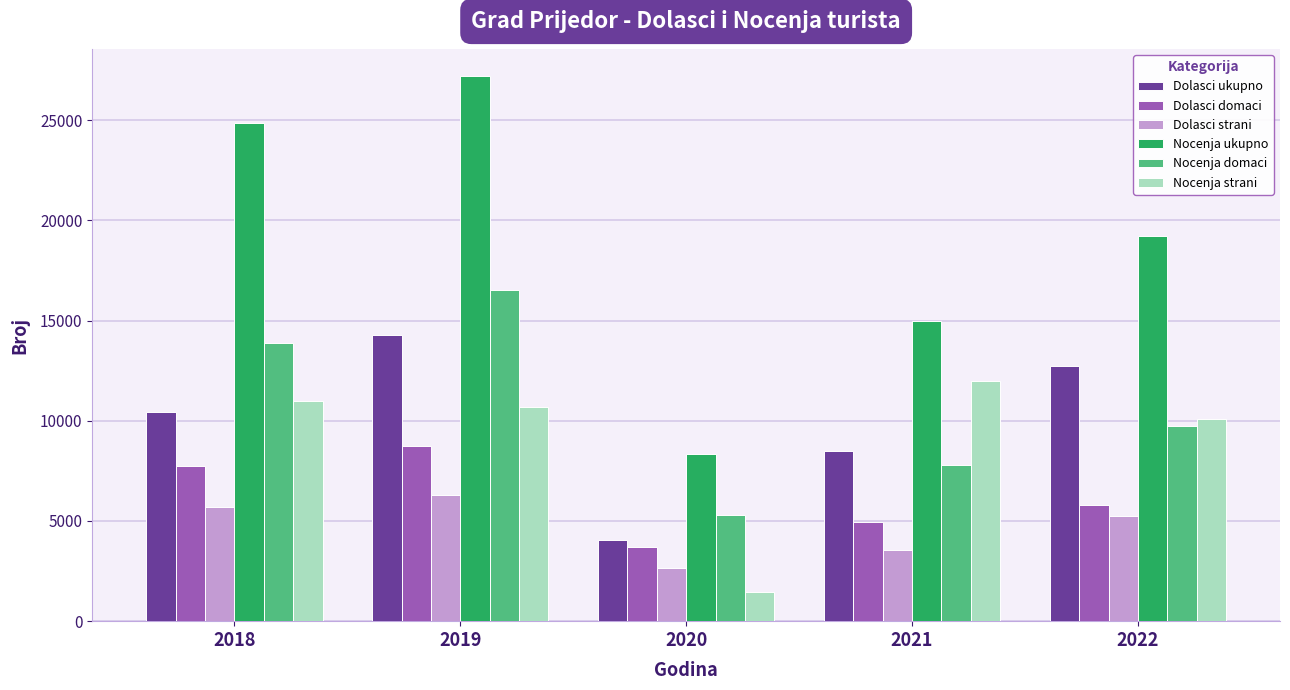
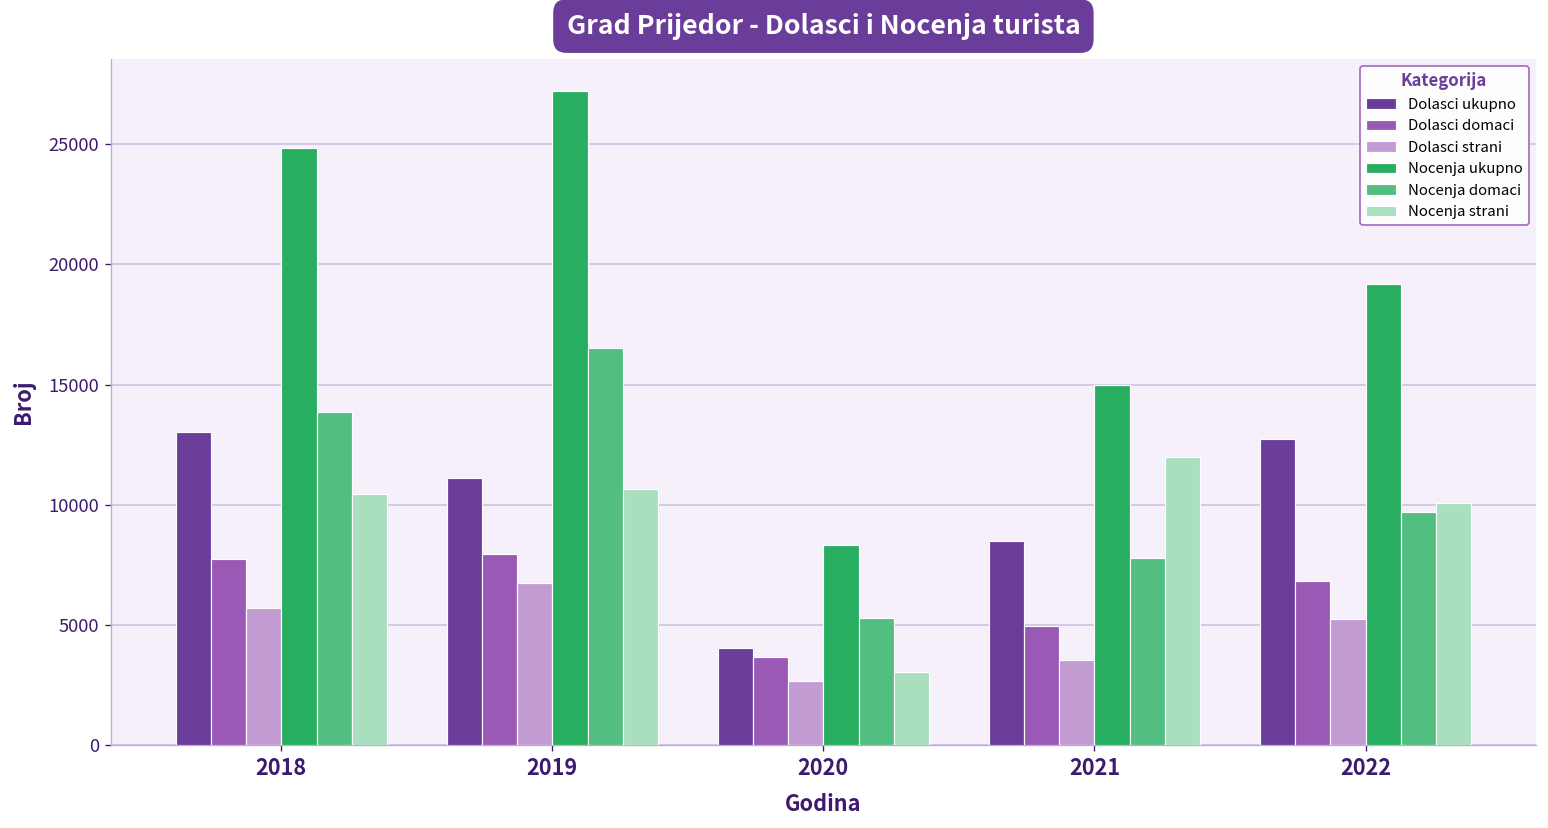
  {
    "Dolasci ukupno": {
-     "2018": 10500,
-     "2019": 14300,
+     "2018": 13000,
+     "2019": 11100,
      "2020": 4100,
      "2021": 8500,
      "2022": 12700
    },
    "Dolasci domaci": {
      "2018": 7800,
-     "2019": 8800,
+     "2019": 8000,
      "2020": 3700,
      "2021": 5000,
-     "2022": 5800
+     "2022": 6800
    },
    "Dolasci strani": {
      "2018": 5700,
-     "2019": 6300,
+     "2019": 6800,
      "2020": 2700,
      "2021": 3500,
      "2022": 5200
    },
    "Nocenja strani": {
-     "2018": 11000,
+     "2018": 10500,
      "2019": 10700,
-     "2020": 1400,
+     "2020": 3100,
      "2021": 12000,
      "2022": 10100
    }
  }
